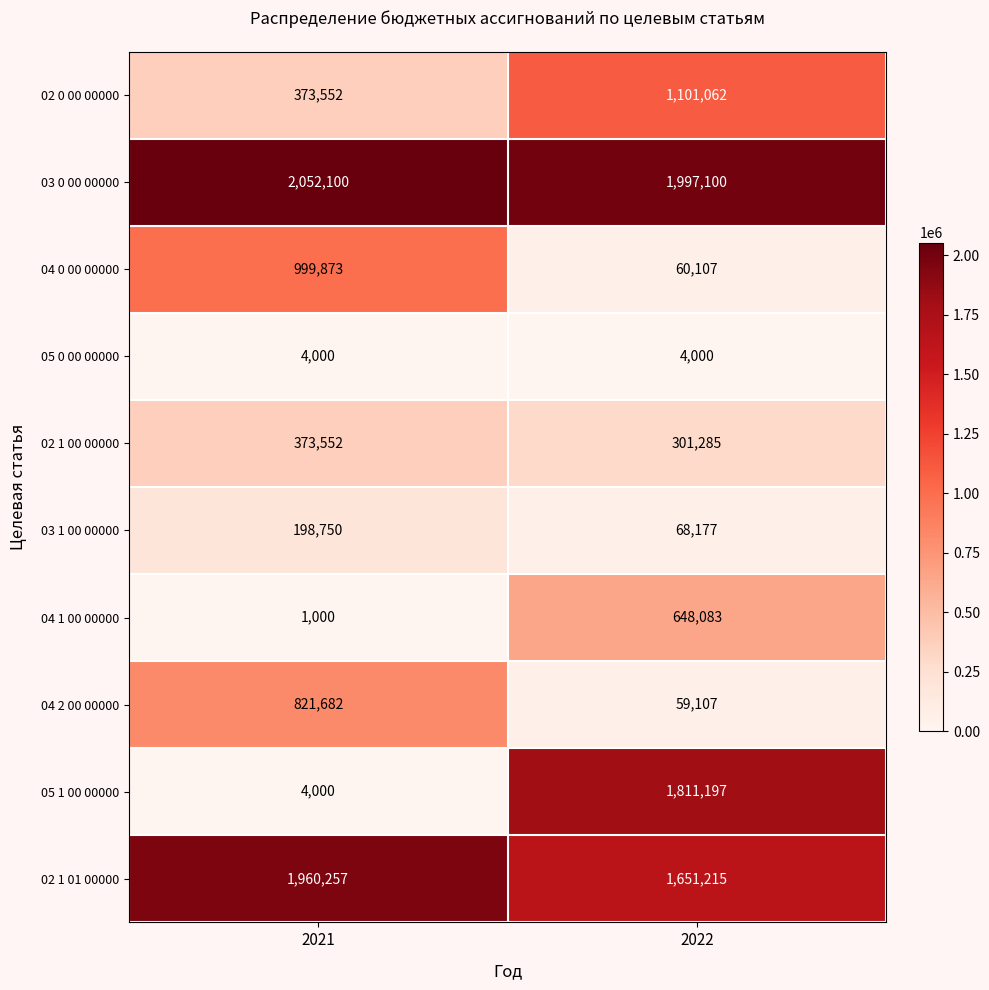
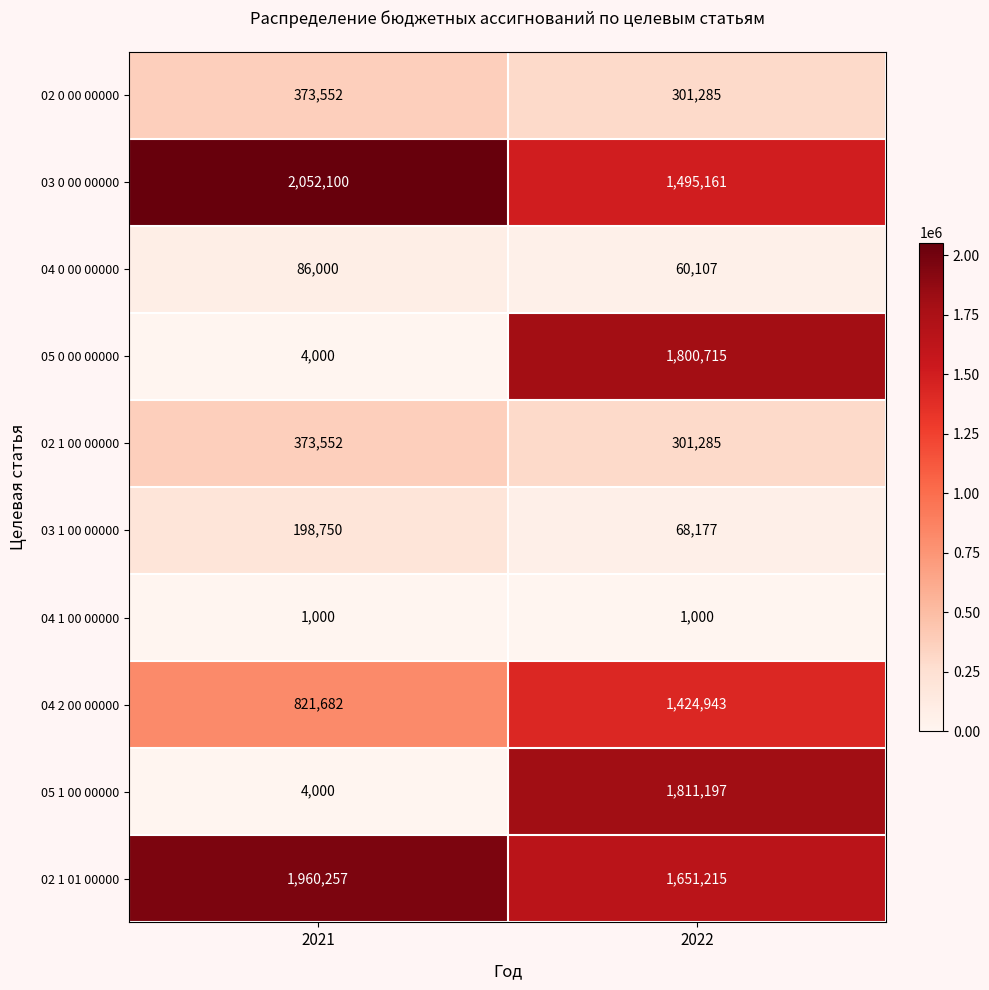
  {
    "02 0 00 00000": {
      "2021": "373,552",
-     "2022": "1,101,062"
+     "2022": "301,285"
    },
    "03 0 00 00000": {
      "2021": "2,052,100",
-     "2022": "1,997,100"
+     "2022": "1,495,161"
    },
    "04 0 00 00000": {
-     "2021": "999,873",
+     "2021": "86,000",
      "2022": "60,107"
    },
    "05 0 00 00000": {
      "2021": "4,000",
-     "2022": "4,000"
+     "2022": "1,800,715"
    },
    "02 1 00 00000": {
      "2021": "373,552",
      "2022": "301,285"
    },
    "03 1 00 00000": {
      "2021": "198,750",
      "2022": "68,177"
    },
    "04 1 00 00000": {
      "2021": "1,000",
-     "2022": "648,083"
+     "2022": "1,000"
    },
    "04 2 00 00000": {
      "2021": "821,682",
-     "2022": "59,107"
+     "2022": "1,424,943"
    },
    "05 1 00 00000": {
      "2021": "4,000",
      "2022": "1,811,197"
    },
    "02 1 01 00000": {
      "2021": "1,960,257",
      "2022": "1,651,215"
    }
  }
